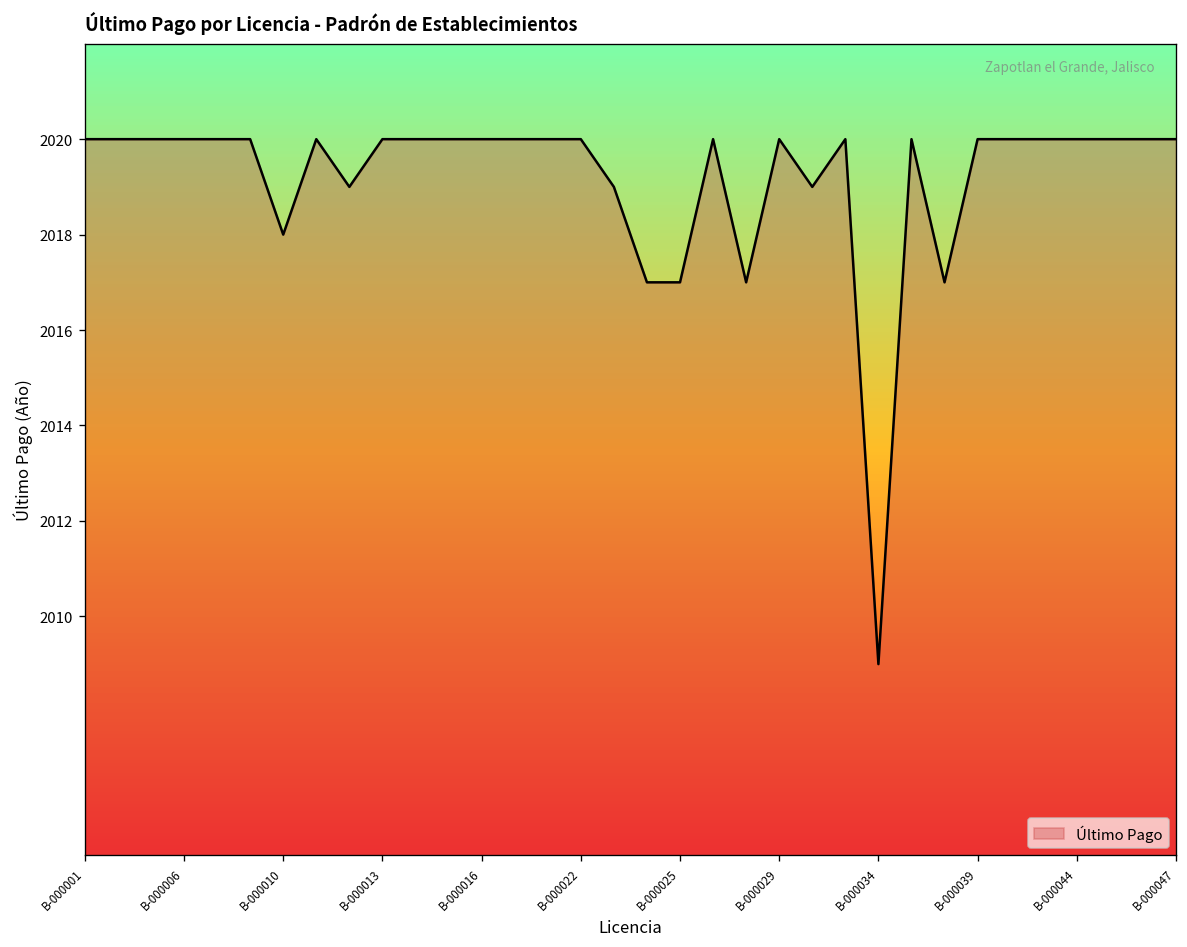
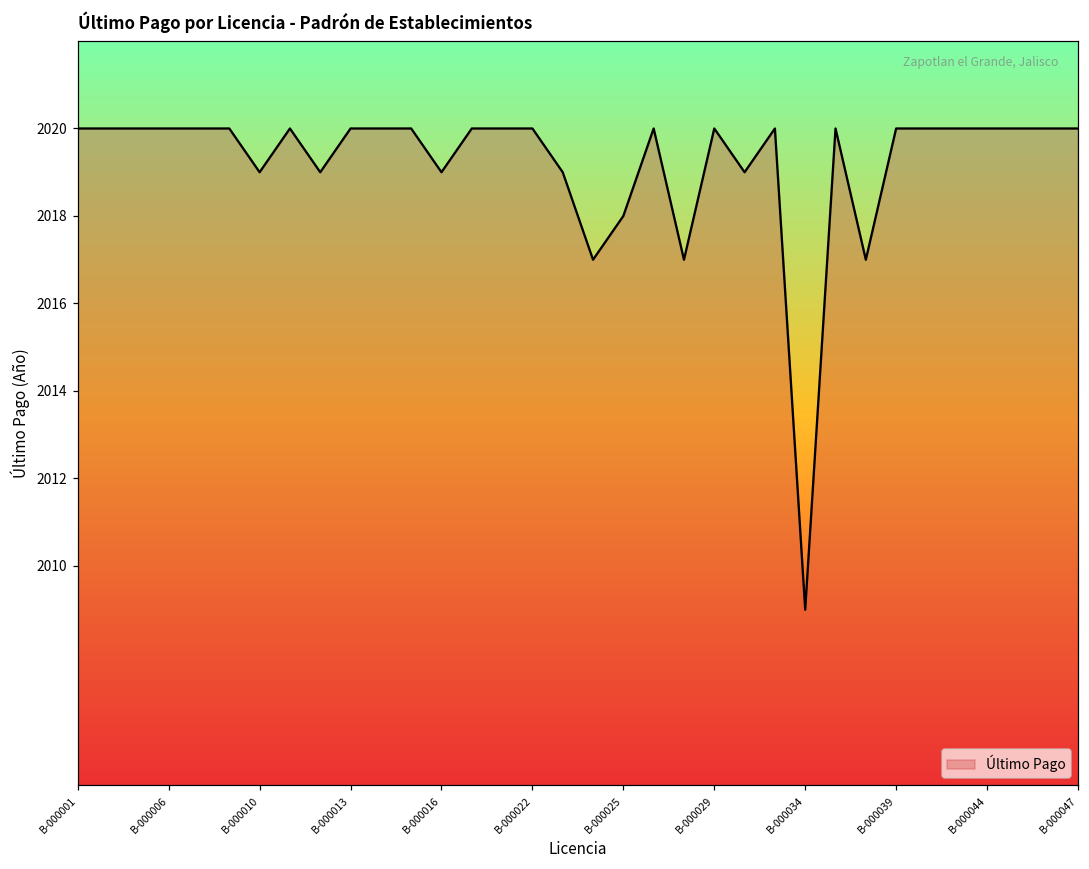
  {
    "B-000001": 2020,
    "B-000006": 2020,
-   "B-000010": 2018,
+   "B-000010": 2019,
    "B-000013": 2020,
-   "B-000016": 2020,
+   "B-000016": 2019,
    "B-000022": 2020,
-   "B-000025": 2017,
+   "B-000025": 2018,
    "B-000029": 2020,
    "B-000034": 2009,
    "B-000039": 2020,
    "B-000044": 2020,
    "B-000047": 2020
  }
